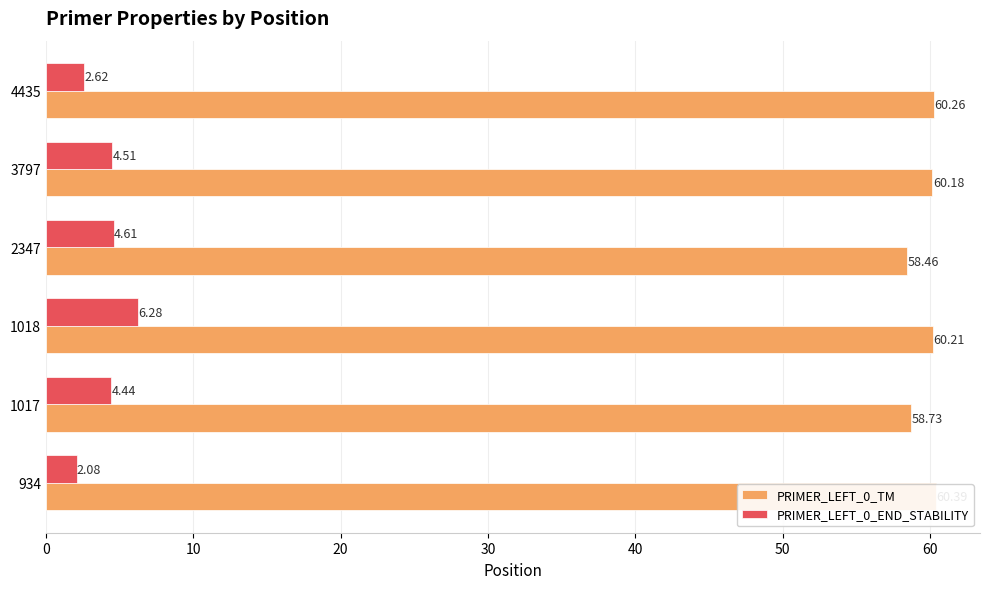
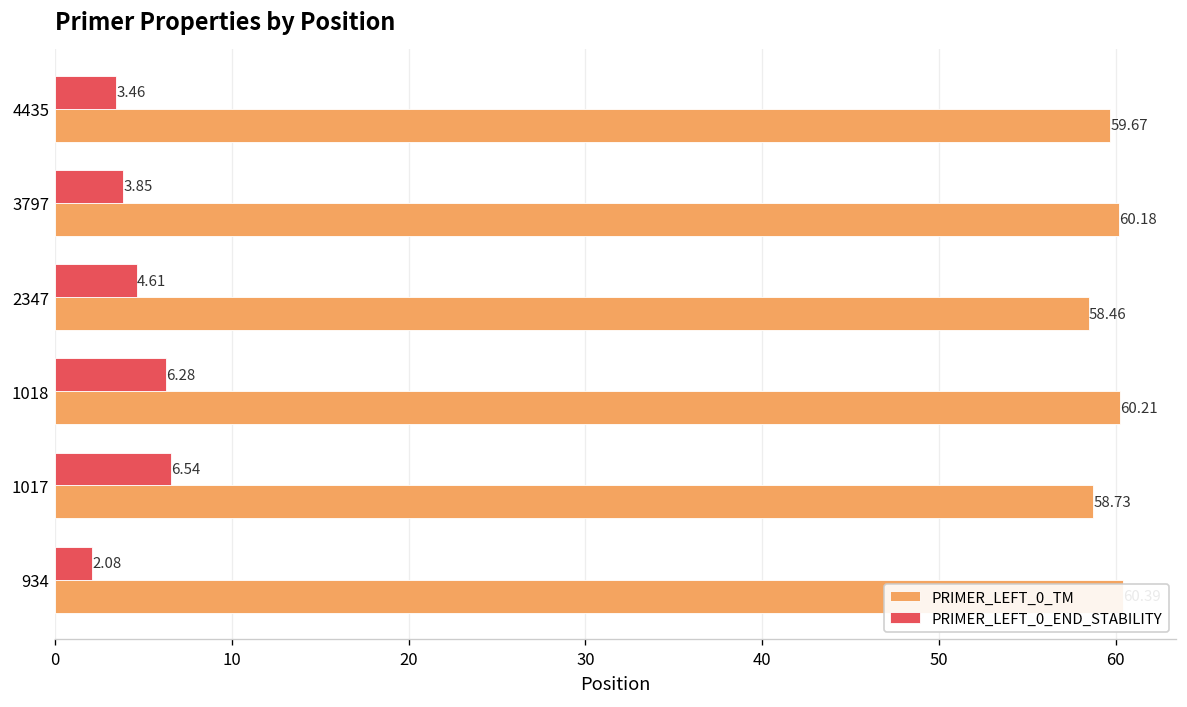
  {
    "PRIMER_LEFT_0_TM": {
-     "4435": 60.26,
+     "4435": 59.67,
      "3797": 60.18,
      "2347": 58.46,
      "1018": 60.21,
      "1017": 58.73
    },
    "PRIMER_LEFT_0_END_STABILITY": {
-     "4435": 2.62,
-     "3797": 4.51,
+     "4435": 3.46,
+     "3797": 3.85,
      "2347": 4.61,
      "1018": 6.28,
-     "1017": 4.44,
+     "1017": 6.54,
      "934": 2.08
    }
  }
